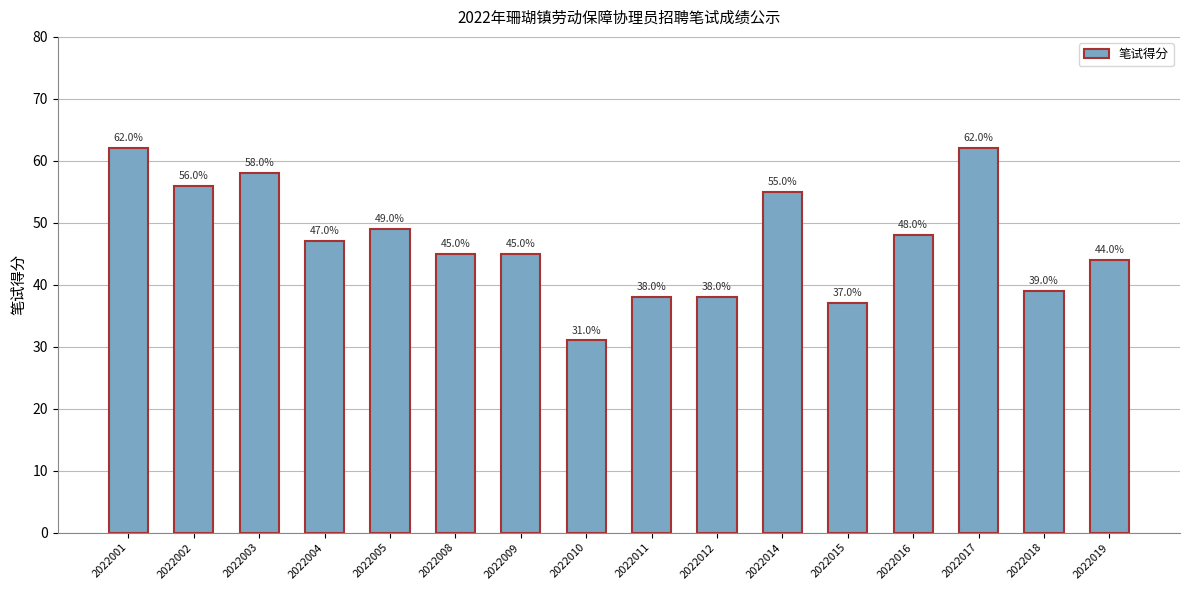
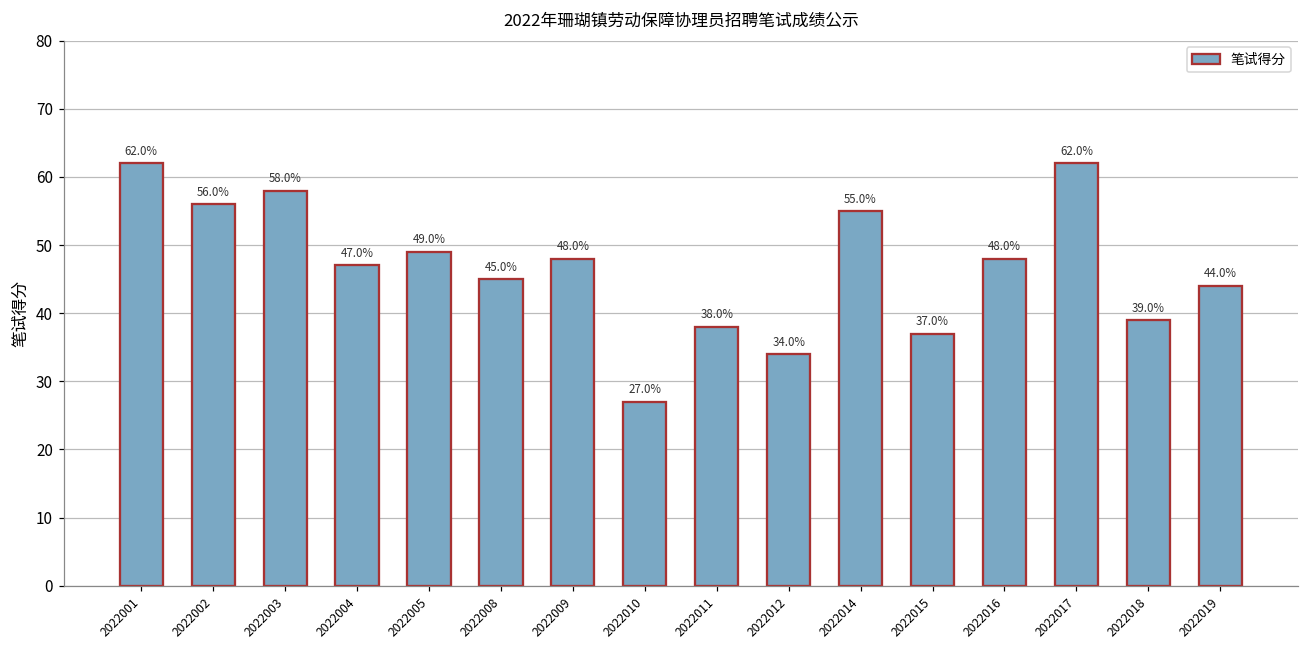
  {
    "2022001": "62.0%",
    "2022002": "56.0%",
    "2022003": "58.0%",
    "2022004": "47.0%",
    "2022005": "49.0%",
    "2022008": "45.0%",
-   "2022009": "45.0%",
-   "2022010": "31.0%",
+   "2022009": "48.0%",
+   "2022010": "27.0%",
    "2022011": "38.0%",
-   "2022012": "38.0%",
+   "2022012": "34.0%",
    "2022014": "55.0%",
    "2022015": "37.0%",
    "2022016": "48.0%",
    "2022017": "62.0%",
    "2022018": "39.0%",
    "2022019": "44.0%"
  }
